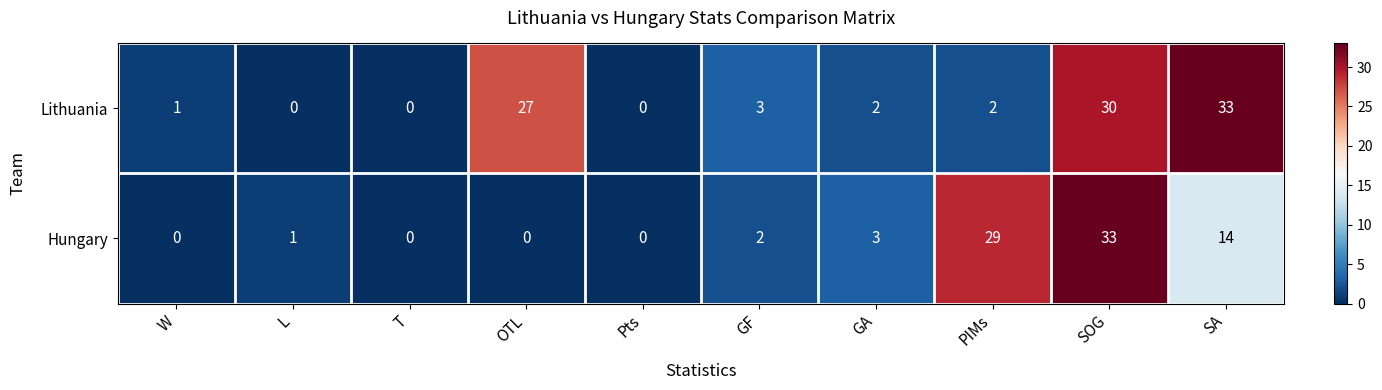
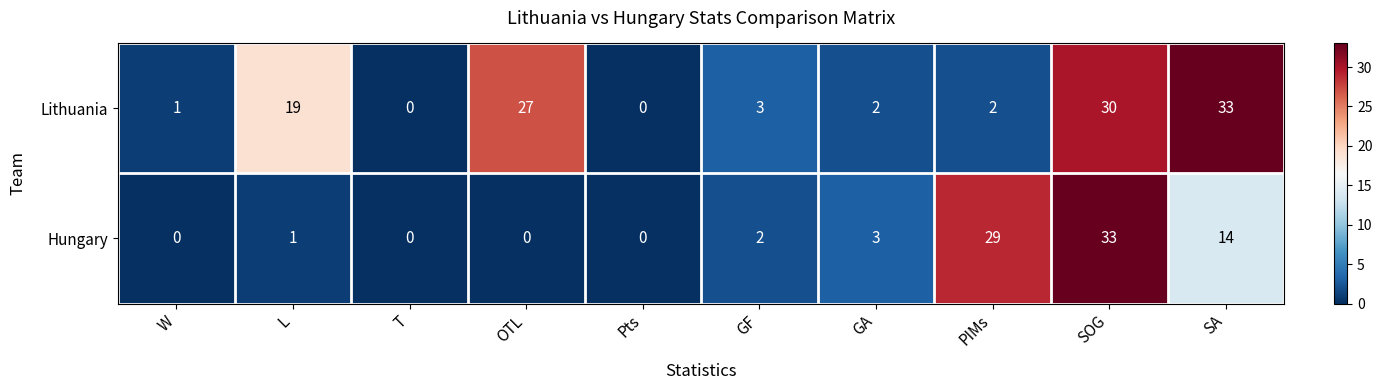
  {
    "Lithuania": {
      "W": 1,
-     "L": 0,
+     "L": 19,
      "T": 0,
      "OTL": 27,
      "Pts": 0,
      "GF": 3,
      "GA": 2,
      "PIMs": 2,
      "SOG": 30,
      "SA": 33
    },
    "Hungary": {
      "W": 0,
      "L": 1,
      "T": 0,
      "OTL": 0,
      "Pts": 0,
      "GF": 2,
      "GA": 3,
      "PIMs": 29,
      "SOG": 33,
      "SA": 14
    }
  }
